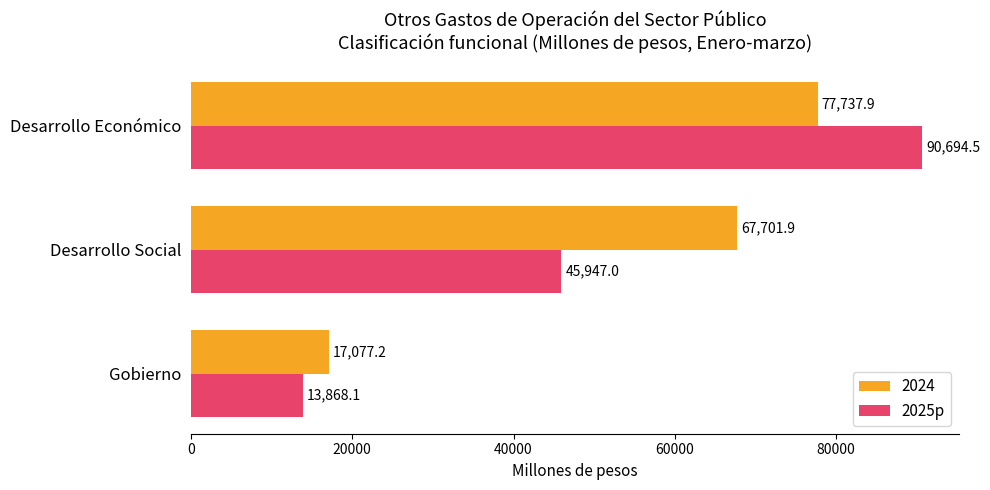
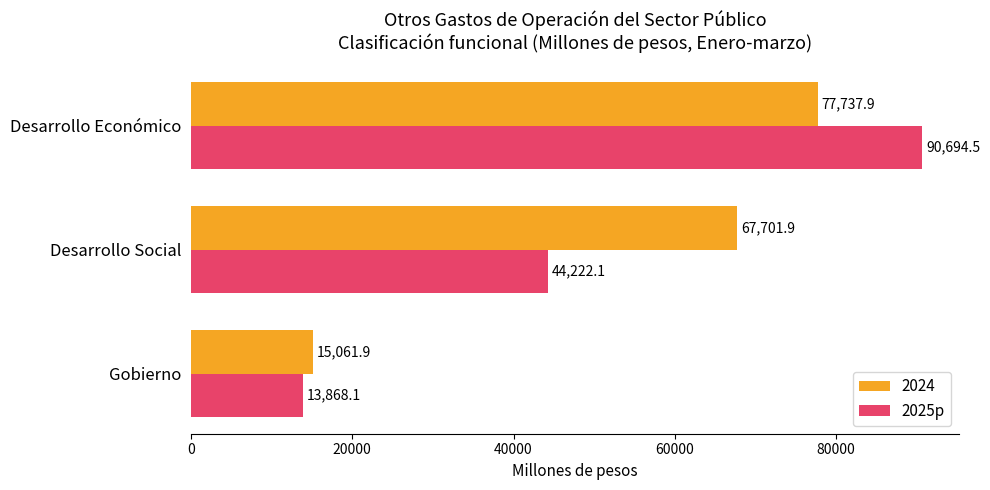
  {
    "2024": {
      "Desarrollo Económico": "77,737.9",
      "Desarrollo Social": "67,701.9",
-     "Gobierno": "17,077.2"
+     "Gobierno": "15,061.9"
    },
    "2025p": {
      "Desarrollo Económico": "90,694.5",
-     "Desarrollo Social": "45,947.0",
+     "Desarrollo Social": "44,222.1",
      "Gobierno": "13,868.1"
    }
  }
